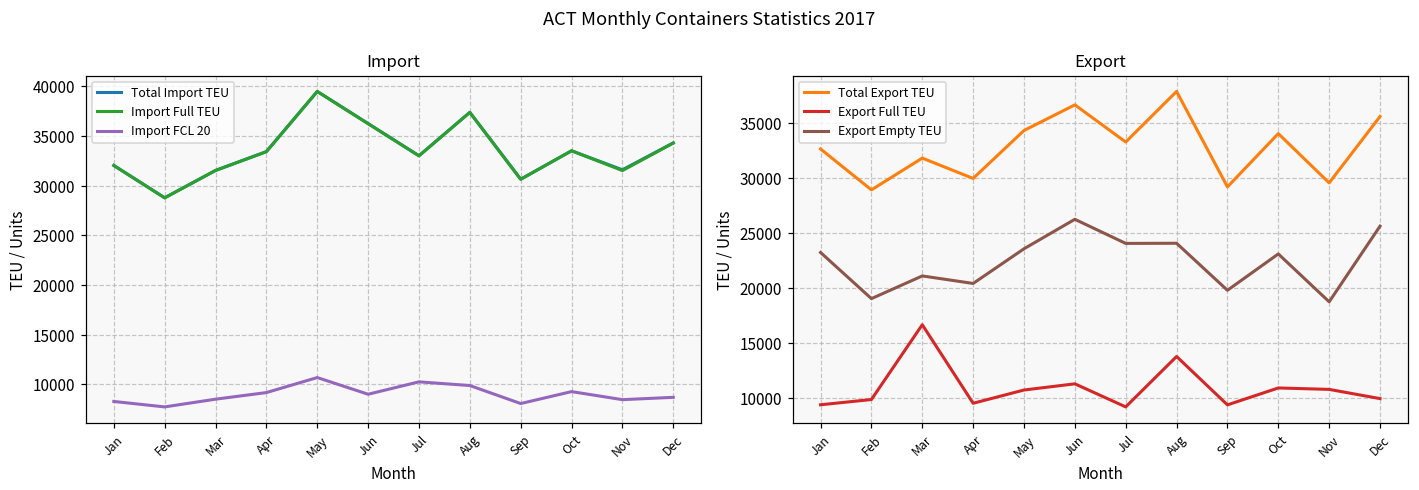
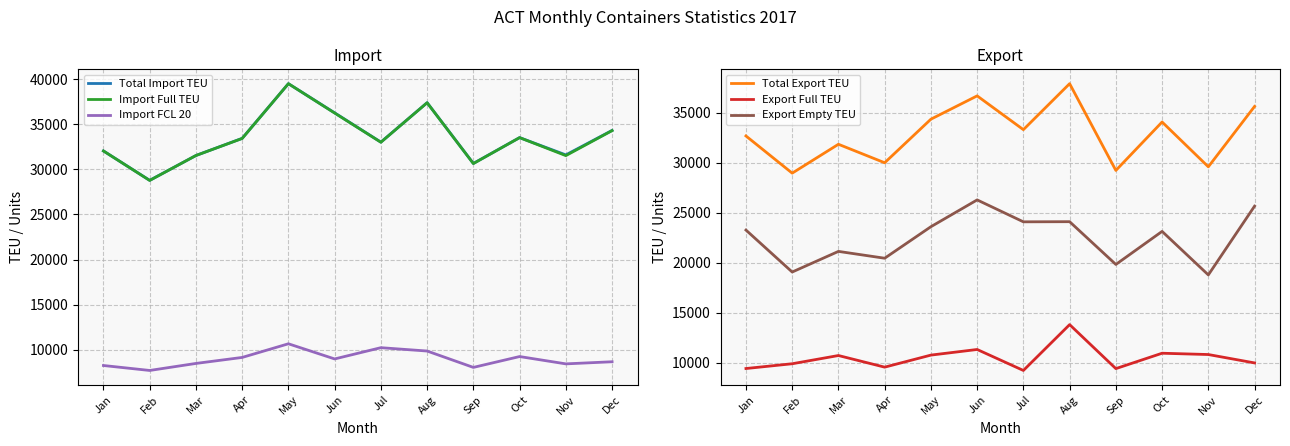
  {
    "Import": {
      "Import FCL 20": {
        "Jan": 8000,
        "Feb": 8000,
        "Mar": 8000,
        "Apr": 9000,
        "May": 11000,
        "Jun": 9000,
        "Jul": 10000,
        "Aug": 10000,
        "Sep": 8000,
        "Oct": 9000,
        "Nov": 8000,
        "Dec": 9000
      }
    },
    "Export": {
      "Total Export TEU": {
        "Jan": 32700,
        "Feb": 28900,
        "Mar": 31800,
        "Apr": 30000,
        "May": 34300,
        "Jun": 36700,
        "Jul": 33300,
        "Aug": 37900,
        "Sep": 29200,
        "Oct": 34100,
        "Nov": 29600,
        "Dec": 35600
      },
      "Export Full TEU": {
        "Jan": 9400,
        "Feb": 9900,
-       "Mar": 16700,
+       "Mar": 10700,
        "Apr": 9500,
        "May": 10800,
        "Jun": 11300,
        "Jul": 9200,
        "Aug": 13800,
        "Sep": 9400,
        "Oct": 10900,
        "Nov": 10800,
        "Dec": 10000
      },
      "Export Empty TEU": {
        "Jan": 23300,
        "Feb": 19100,
        "Mar": 21100,
        "Apr": 20400,
        "May": 23600,
        "Jun": 26300,
        "Jul": 24100,
        "Aug": 24100,
        "Sep": 19800,
        "Oct": 23100,
        "Nov": 18800,
        "Dec": 25700
      }
    }
  }
